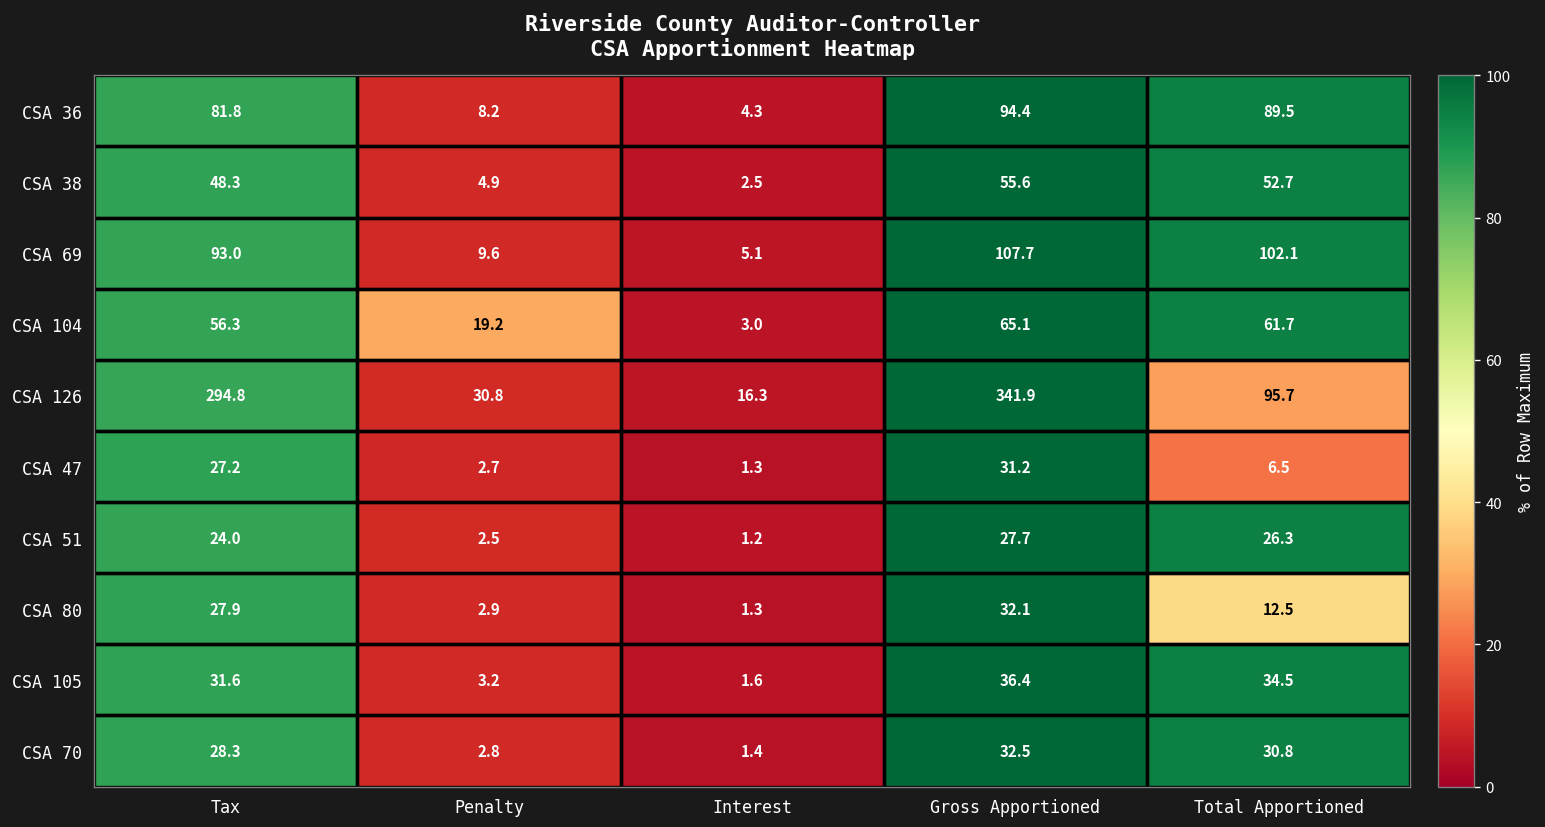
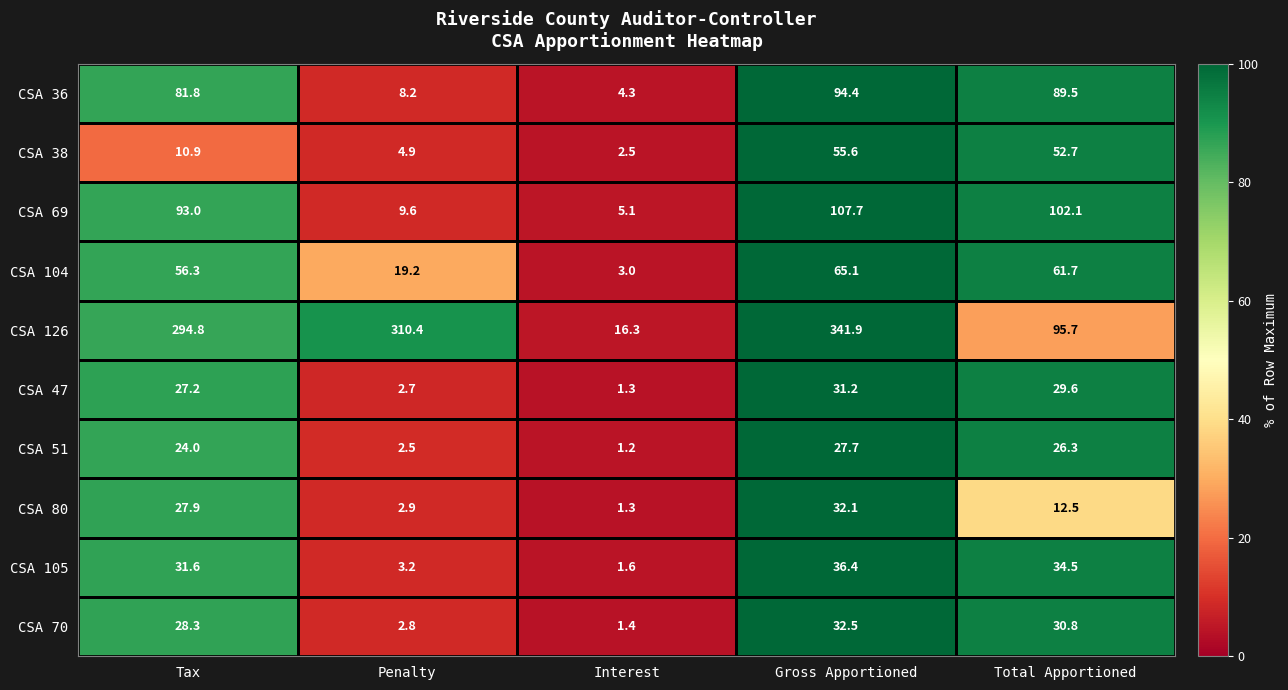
  {
    "CSA 36": {
      "Tax": 81.8,
      "Penalty": 8.2,
      "Interest": 4.3,
      "Gross Apportioned": 94.4,
      "Total Apportioned": 89.5
    },
    "CSA 38": {
-     "Tax": 48.3,
+     "Tax": 10.9,
      "Penalty": 4.9,
      "Interest": 2.5,
      "Gross Apportioned": 55.6,
      "Total Apportioned": 52.7
    },
    "CSA 69": {
      "Tax": 93.0,
      "Penalty": 9.6,
      "Interest": 5.1,
      "Gross Apportioned": 107.7,
      "Total Apportioned": 102.1
    },
    "CSA 104": {
      "Tax": 56.3,
      "Penalty": 19.2,
      "Interest": 3.0,
      "Gross Apportioned": 65.1,
      "Total Apportioned": 61.7
    },
    "CSA 126": {
      "Tax": 294.8,
-     "Penalty": 30.8,
+     "Penalty": 310.4,
      "Interest": 16.3,
      "Gross Apportioned": 341.9,
      "Total Apportioned": 95.7
    },
    "CSA 47": {
      "Tax": 27.2,
      "Penalty": 2.7,
      "Interest": 1.3,
      "Gross Apportioned": 31.2,
-     "Total Apportioned": 6.5
+     "Total Apportioned": 29.6
    },
    "CSA 51": {
      "Tax": 24.0,
      "Penalty": 2.5,
      "Interest": 1.2,
      "Gross Apportioned": 27.7,
      "Total Apportioned": 26.3
    },
    "CSA 80": {
      "Tax": 27.9,
      "Penalty": 2.9,
      "Interest": 1.3,
      "Gross Apportioned": 32.1,
      "Total Apportioned": 12.5
    },
    "CSA 105": {
      "Tax": 31.6,
      "Penalty": 3.2,
      "Interest": 1.6,
      "Gross Apportioned": 36.4,
      "Total Apportioned": 34.5
    },
    "CSA 70": {
      "Tax": 28.3,
      "Penalty": 2.8,
      "Interest": 1.4,
      "Gross Apportioned": 32.5,
      "Total Apportioned": 30.8
    }
  }
